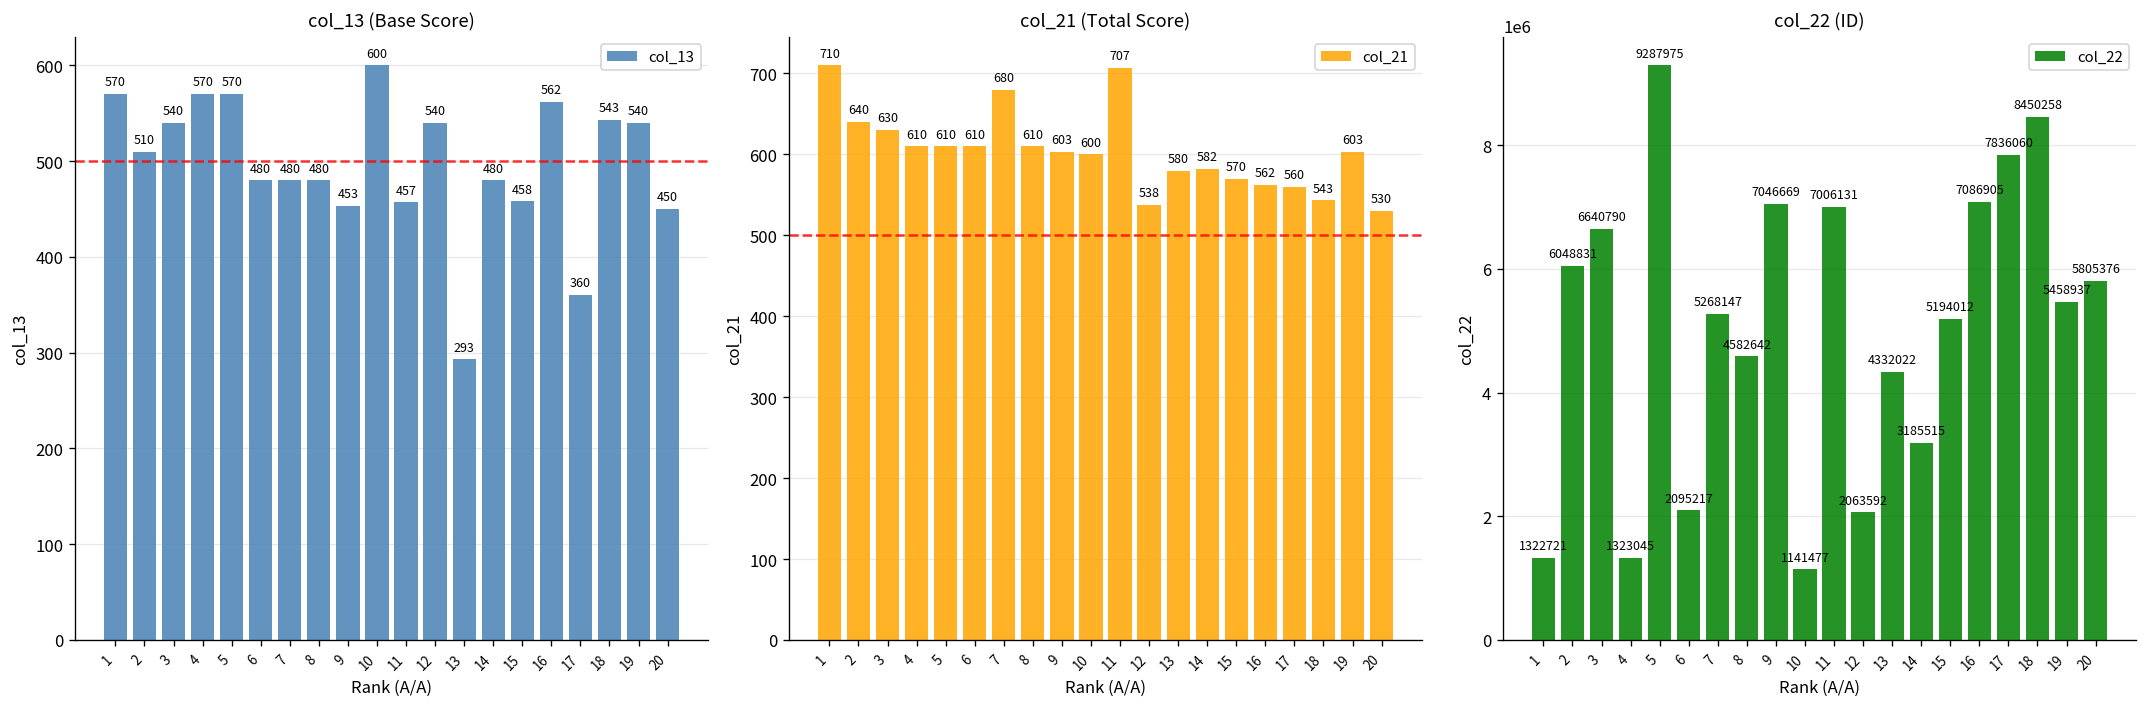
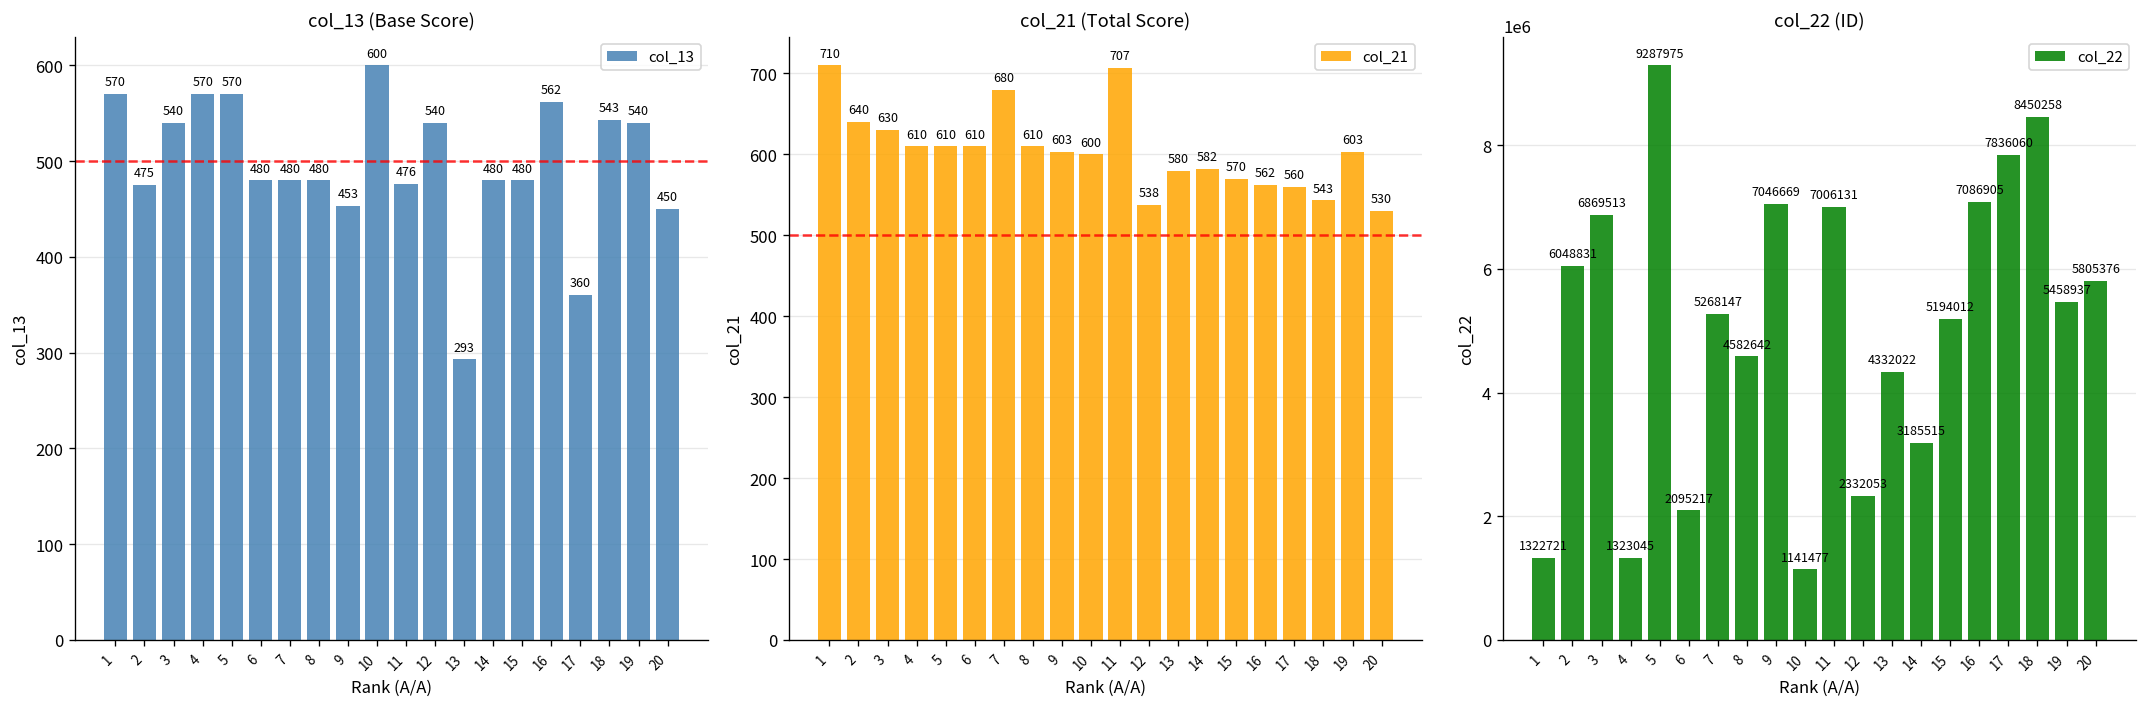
  {
    "col_13 (Base Score)": {
      "1": 570,
-     "2": 510,
+     "2": 475,
      "3": 540,
      "4": 570,
      "5": 570,
      "6": 480,
      "7": 480,
      "8": 480,
      "9": 453,
      "10": 600,
-     "11": 457,
+     "11": 476,
      "12": 540,
      "13": 293,
      "14": 480,
-     "15": 458,
+     "15": 480,
      "16": 562,
      "17": 360,
      "18": 543,
      "19": 540,
      "20": 450
    },
    "col_21 (Total Score)": {
      "1": 710,
      "2": 640,
      "3": 630,
      "4": 610,
      "5": 610,
      "6": 610,
      "7": 680,
      "8": 610,
      "9": 603,
      "10": 600,
      "11": 707,
      "12": 538,
      "13": 580,
      "14": 582,
      "15": 570,
      "16": 562,
      "17": 560,
      "18": 543,
      "19": 603,
      "20": 530
    },
    "col_22 (ID)": {
      "1": 1322721,
      "2": 6048831,
-     "3": 6640790,
+     "3": 6869513,
      "4": 1323045,
      "5": 9287975,
      "6": 2095217,
      "7": 5268147,
      "8": 4582642,
      "9": 7046669,
      "10": 1141477,
      "11": 7006131,
-     "12": 2063592,
+     "12": 2332053,
      "13": 4332022,
      "14": 3185515,
      "15": 5194012,
      "16": 7086905,
      "17": 7836060,
      "18": 8450258,
      "19": 5458937,
      "20": 5805376
    }
  }
